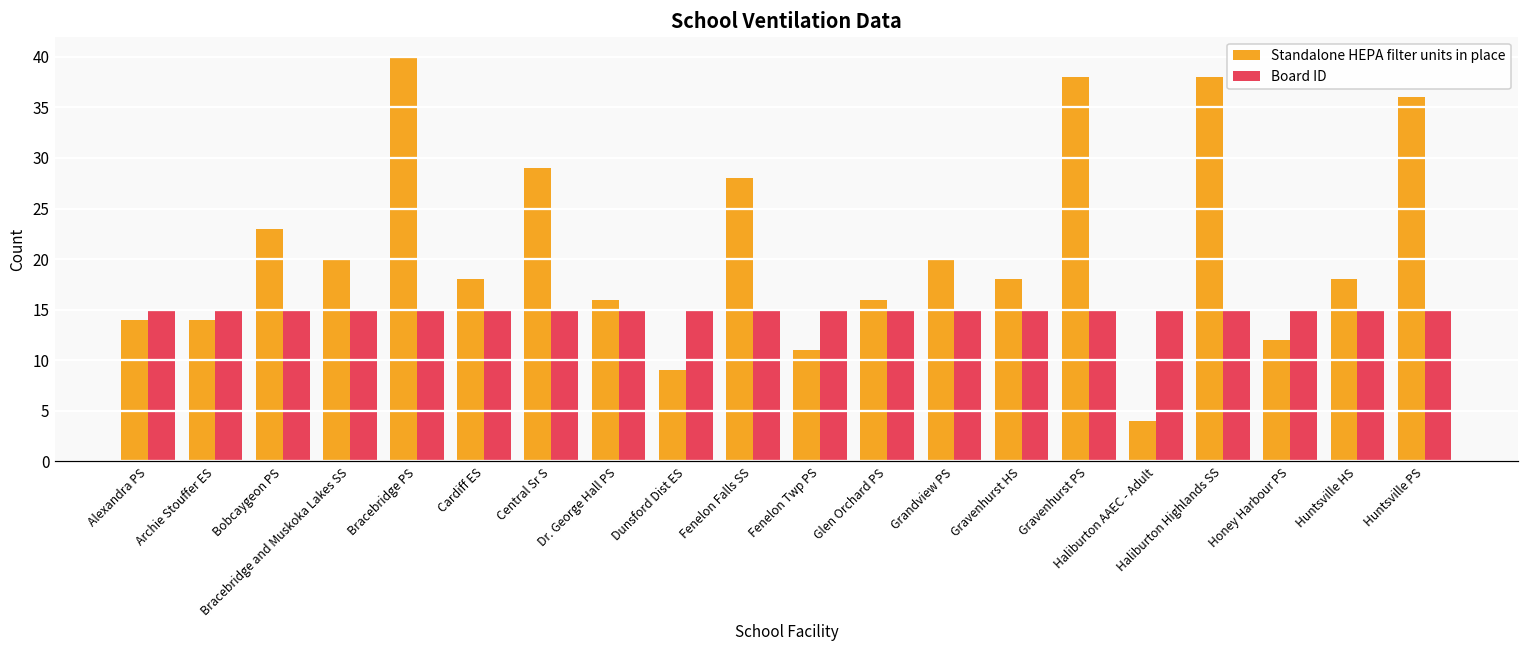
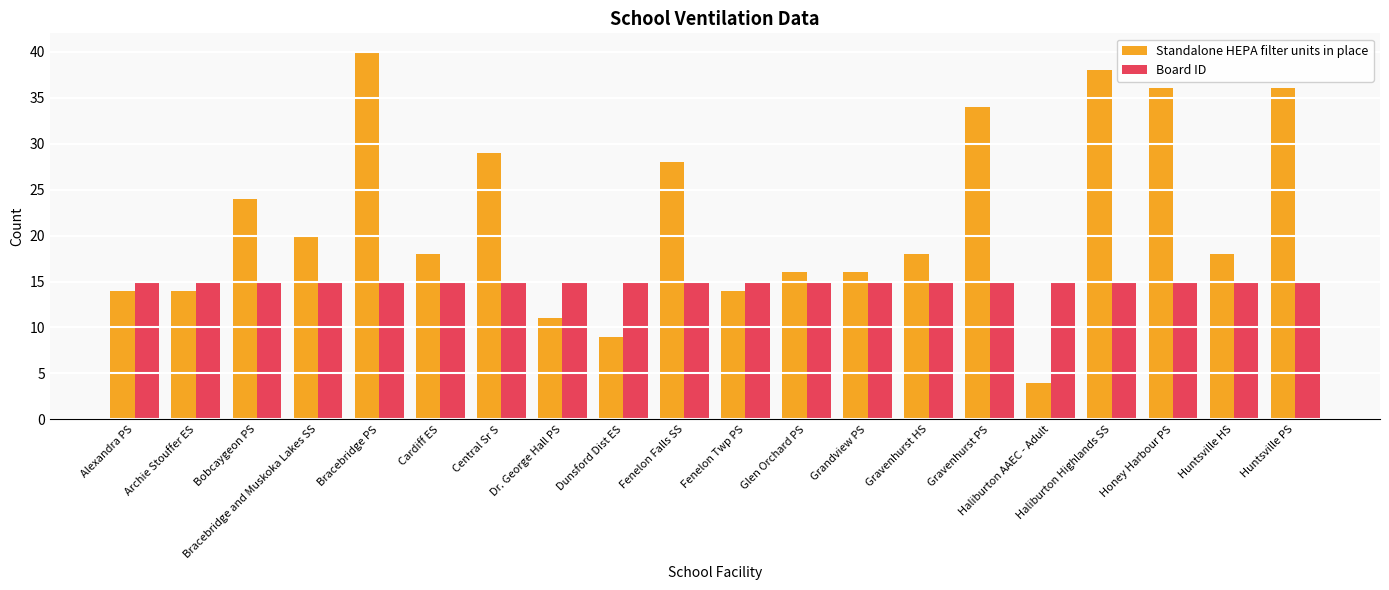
  {
    "Standalone HEPA filter units in place": {
      "Alexandra PS": 14,
      "Archie Stouffer ES": 14,
-     "Bobcaygeon PS": 23,
+     "Bobcaygeon PS": 24,
      "Bracebridge and Muskoka Lakes SS": 20,
      "Bracebridge PS": 40,
      "Cardiff ES": 18,
      "Central Sr S": 29,
-     "Dr. George Hall PS": 16,
+     "Dr. George Hall PS": 11,
      "Dunsford Dist ES": 9,
      "Fenelon Falls SS": 28,
-     "Fenelon Twp PS": 11,
+     "Fenelon Twp PS": 14,
      "Glen Orchard PS": 16,
-     "Grandview PS": 20,
+     "Grandview PS": 16,
      "Gravenhurst HS": 18,
-     "Gravenhurst PS": 38,
+     "Gravenhurst PS": 34,
      "Haliburton AAEC - Adult": 4,
      "Haliburton Highlands SS": 38,
-     "Honey Harbour PS": 12,
+     "Honey Harbour PS": 36,
      "Huntsville HS": 18,
      "Huntsville PS": 36
    },
    "Board ID": {
      "Alexandra PS": 15,
      "Archie Stouffer ES": 15,
      "Bobcaygeon PS": 15,
      "Bracebridge and Muskoka Lakes SS": 15,
      "Bracebridge PS": 15,
      "Cardiff ES": 15,
      "Central Sr S": 15,
      "Dr. George Hall PS": 15,
      "Dunsford Dist ES": 15,
      "Fenelon Falls SS": 15,
      "Fenelon Twp PS": 15,
      "Glen Orchard PS": 15,
      "Grandview PS": 15,
      "Gravenhurst HS": 15,
      "Gravenhurst PS": 15,
      "Haliburton AAEC - Adult": 15,
      "Haliburton Highlands SS": 15,
      "Honey Harbour PS": 15,
      "Huntsville HS": 15,
      "Huntsville PS": 15
    }
  }
